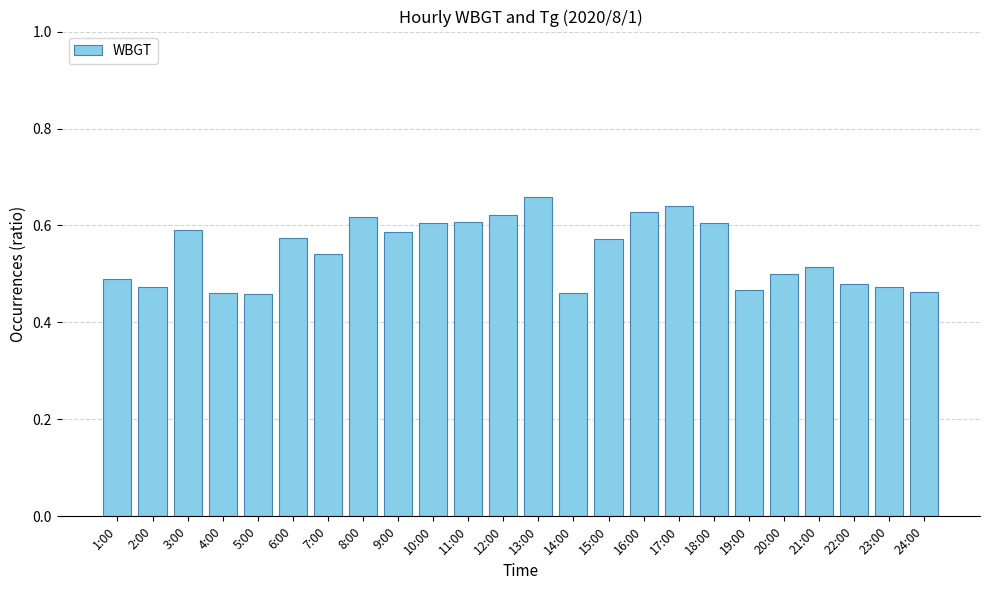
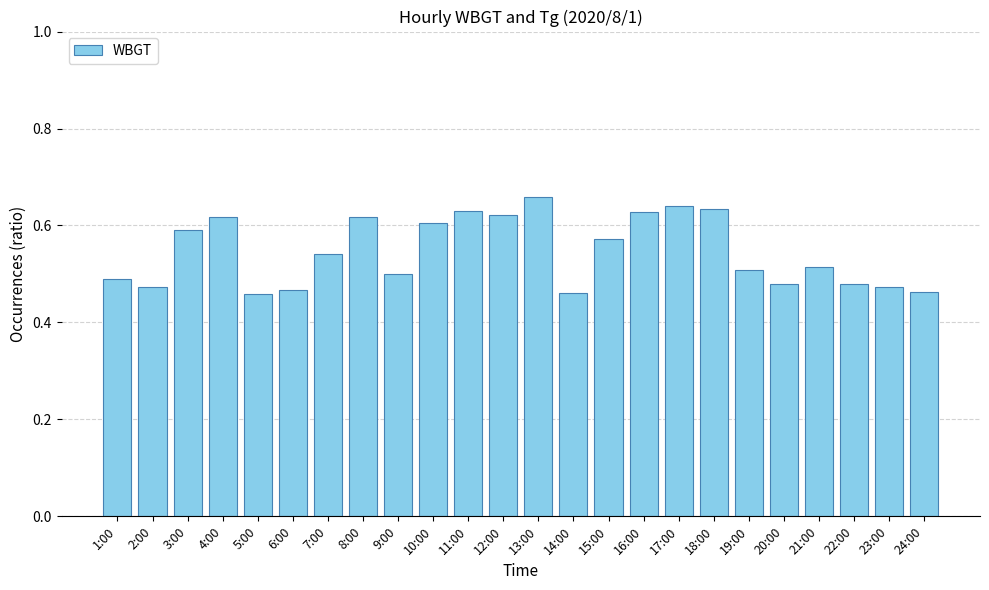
  {
    "1:00": 0.49,
    "2:00": 0.47,
    "3:00": 0.59,
-   "4:00": 0.46,
+   "4:00": 0.62,
    "5:00": 0.46,
-   "6:00": 0.57,
+   "6:00": 0.47,
    "7:00": 0.54,
    "8:00": 0.62,
-   "9:00": 0.59,
+   "9:00": 0.50,
    "10:00": 0.61,
-   "11:00": 0.61,
+   "11:00": 0.63,
    "12:00": 0.62,
    "13:00": 0.66,
    "14:00": 0.46,
    "15:00": 0.57,
    "16:00": 0.63,
    "17:00": 0.64,
-   "18:00": 0.61,
-   "19:00": 0.47,
-   "20:00": 0.50,
+   "18:00": 0.63,
+   "19:00": 0.51,
+   "20:00": 0.48,
    "21:00": 0.51,
    "22:00": 0.48,
    "23:00": 0.47,
    "24:00": 0.46
  }
